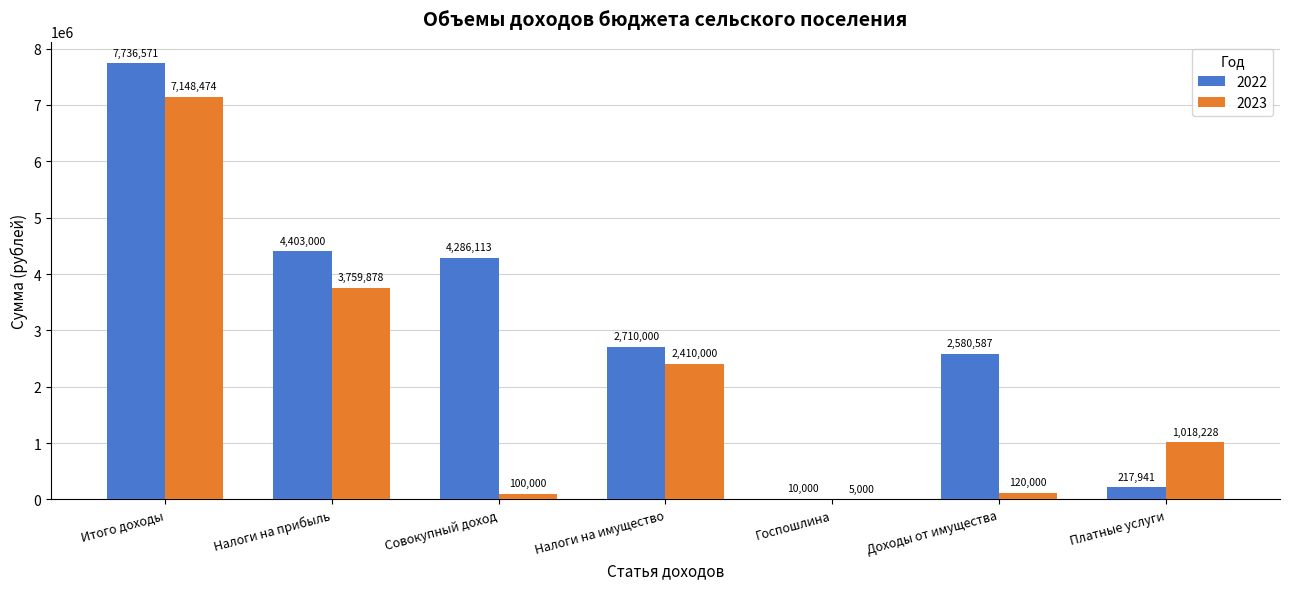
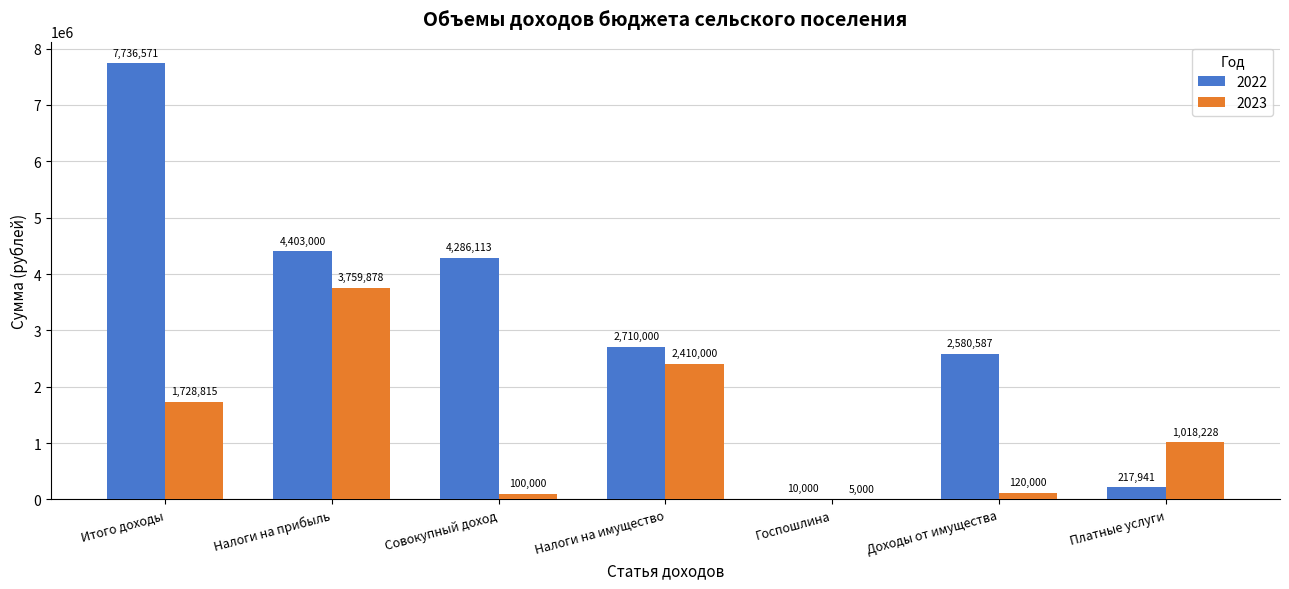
  {
    "2022": {
      "Итого доходы": "7,736,571",
      "Налоги на прибыль": "4,403,000",
      "Совокупный доход": "4,286,113",
      "Налоги на имущество": "2,710,000",
      "Госпошлина": "10,000",
      "Доходы от имущества": "2,580,587",
      "Платные услуги": "217,941"
    },
    "2023": {
-     "Итого доходы": "7,148,474",
+     "Итого доходы": "1,728,815",
      "Налоги на прибыль": "3,759,878",
      "Совокупный доход": "100,000",
      "Налоги на имущество": "2,410,000",
      "Госпошлина": "5,000",
      "Доходы от имущества": "120,000",
      "Платные услуги": "1,018,228"
    }
  }
